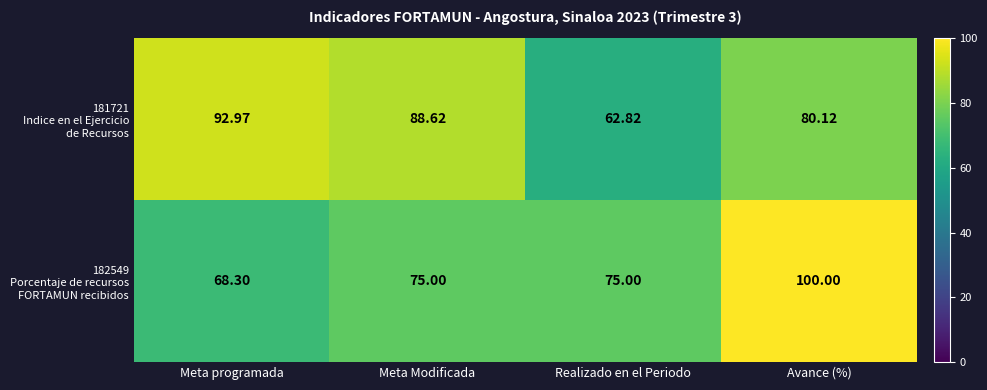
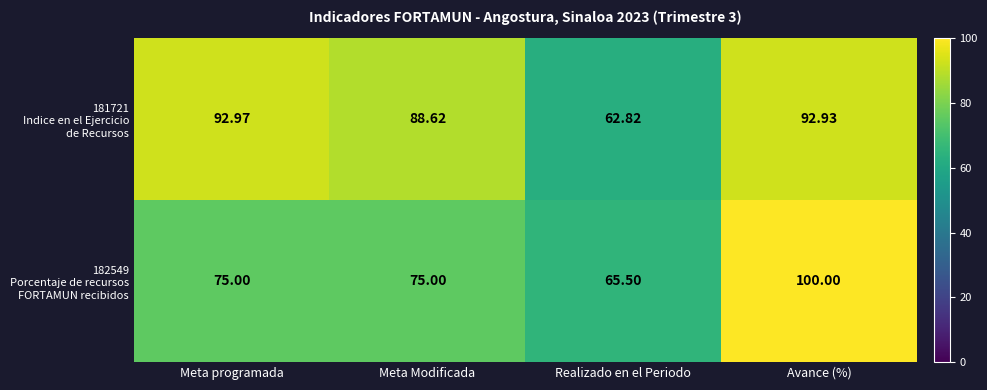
  {
    "181721 Indice en el Ejercicio de Recursos": {
      "Meta programada": 92.97,
      "Meta Modificada": 88.62,
      "Realizado en el Periodo": 62.82,
-     "Avance (%)": 80.12
+     "Avance (%)": 92.93
    },
    "182549 Porcentaje de recursos FORTAMUN recibidos": {
-     "Meta programada": 68.30,
+     "Meta programada": 75.00,
      "Meta Modificada": 75.00,
-     "Realizado en el Periodo": 75.00,
+     "Realizado en el Periodo": 65.50,
      "Avance (%)": 100.00
    }
  }
